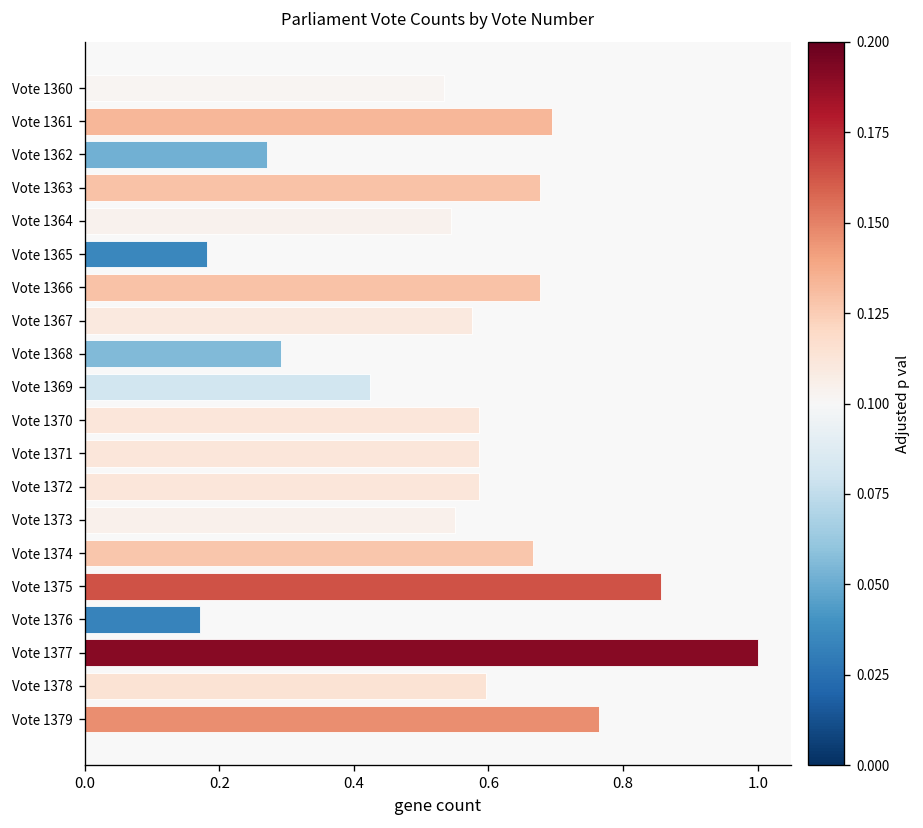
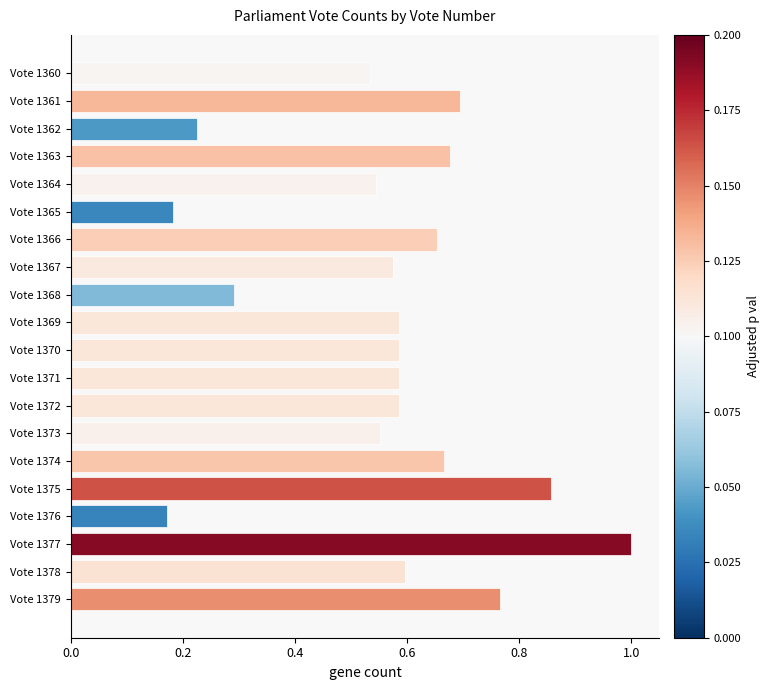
  {
    "Vote 1360": 0.53,
    "Vote 1361": 0.69,
-   "Vote 1362": 0.27,
+   "Vote 1362": 0.22,
    "Vote 1363": 0.68,
    "Vote 1364": 0.54,
    "Vote 1365": 0.18,
-   "Vote 1366": 0.68,
+   "Vote 1366": 0.65,
    "Vote 1367": 0.58,
    "Vote 1368": 0.29,
-   "Vote 1369": 0.42,
+   "Vote 1369": 0.59,
    "Vote 1370": 0.59,
    "Vote 1371": 0.59,
    "Vote 1372": 0.59,
    "Vote 1373": 0.55,
    "Vote 1374": 0.67,
    "Vote 1375": 0.86,
    "Vote 1376": 0.17,
    "Vote 1377": 1.00,
    "Vote 1378": 0.60,
    "Vote 1379": 0.76
  }
